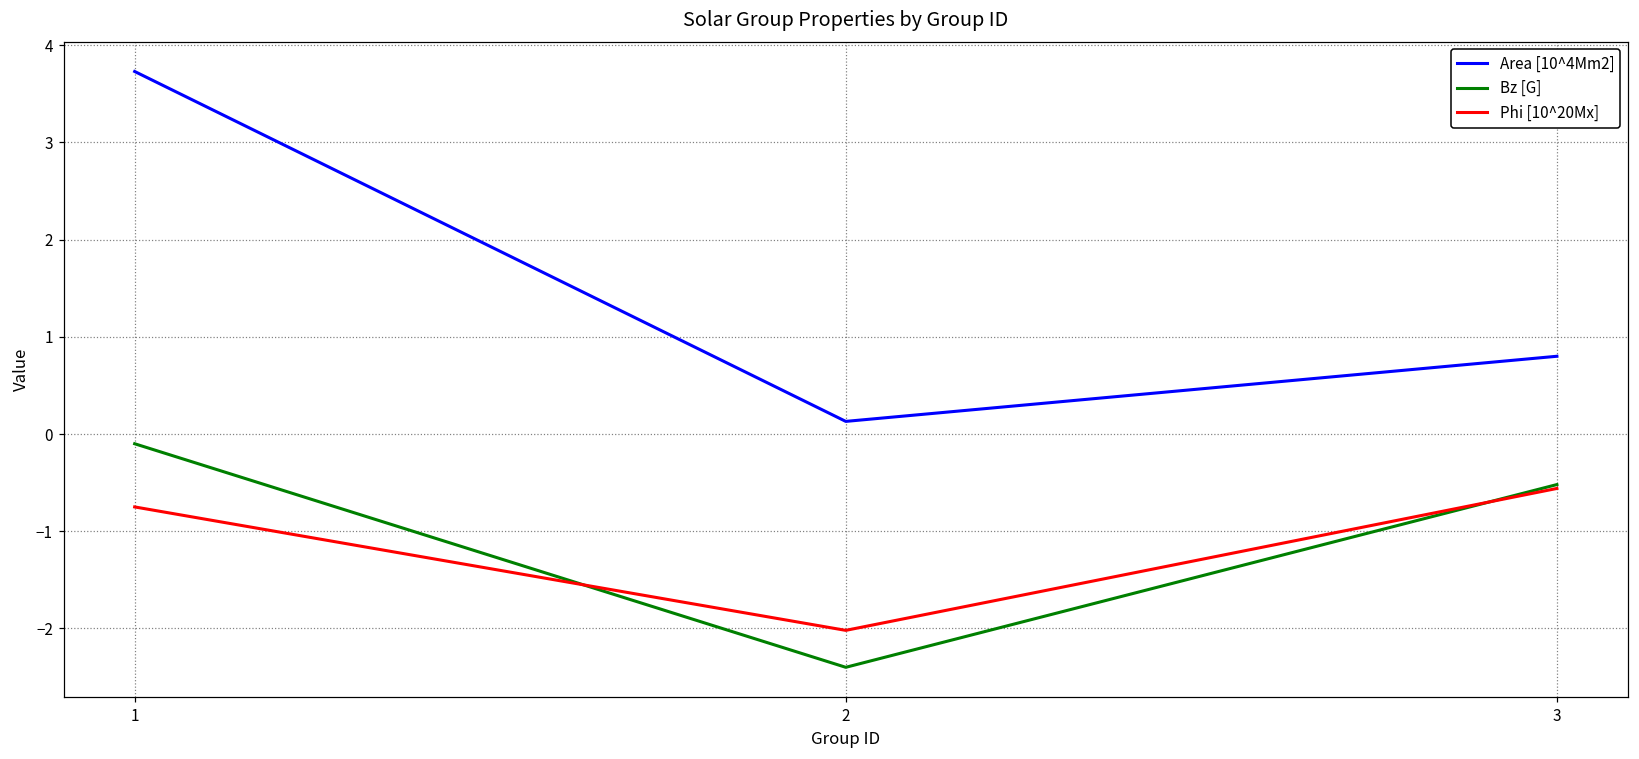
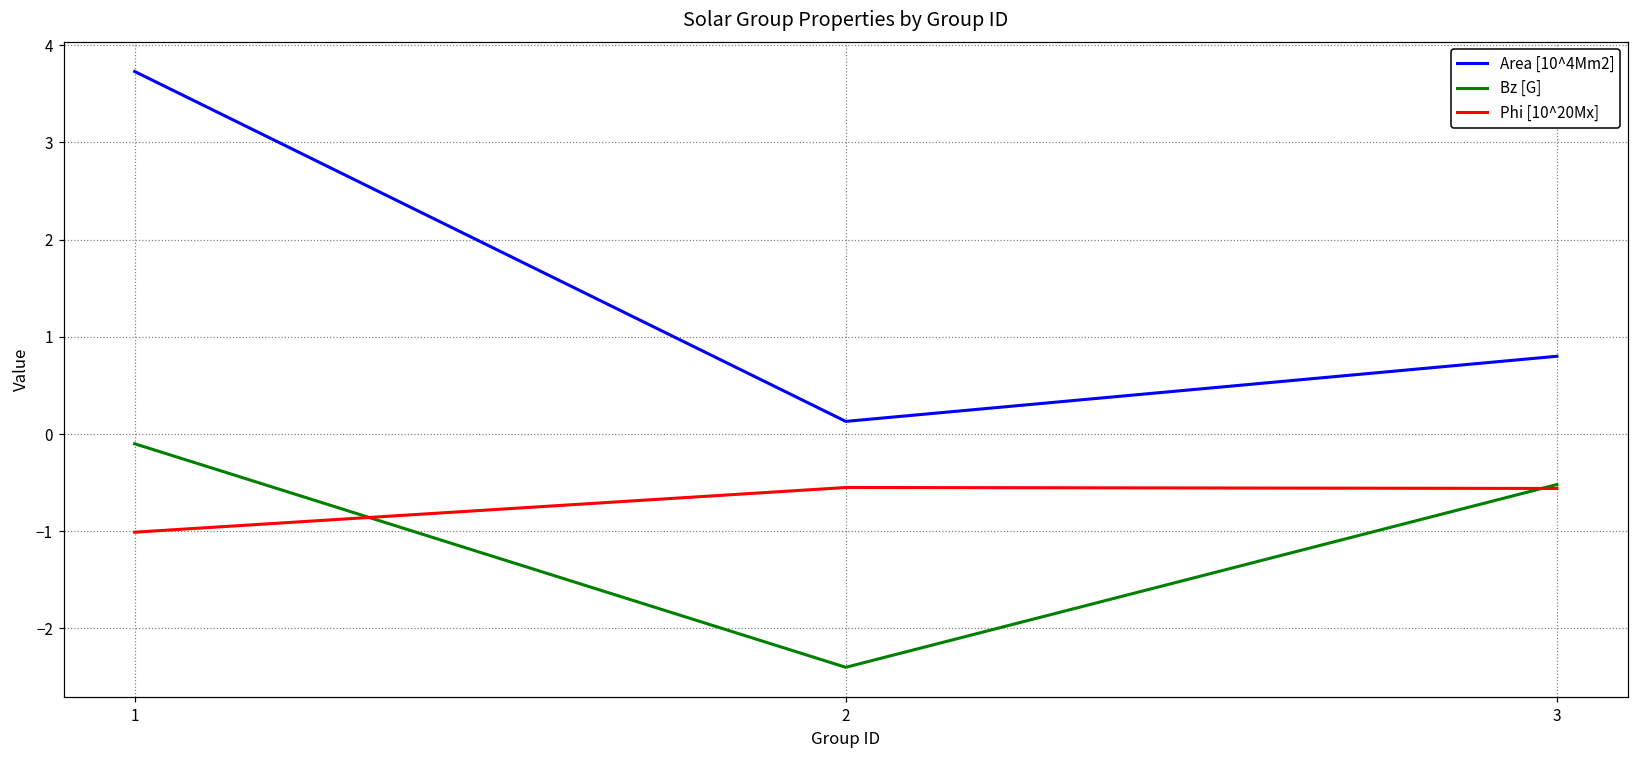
  {
    "Area [10^4Mm2]": {
      "1": 3.7,
      "2": 0.1,
      "3": 0.8
    },
    "Bz [G]": {
      "1": -0.1,
      "2": -2.4,
      "3": -0.5
    },
    "Phi [10^20Mx]": {
-     "1": -0.8,
-     "2": -2.0,
+     "1": -1.0,
+     "2": -0.6,
      "3": -0.6
    }
  }
